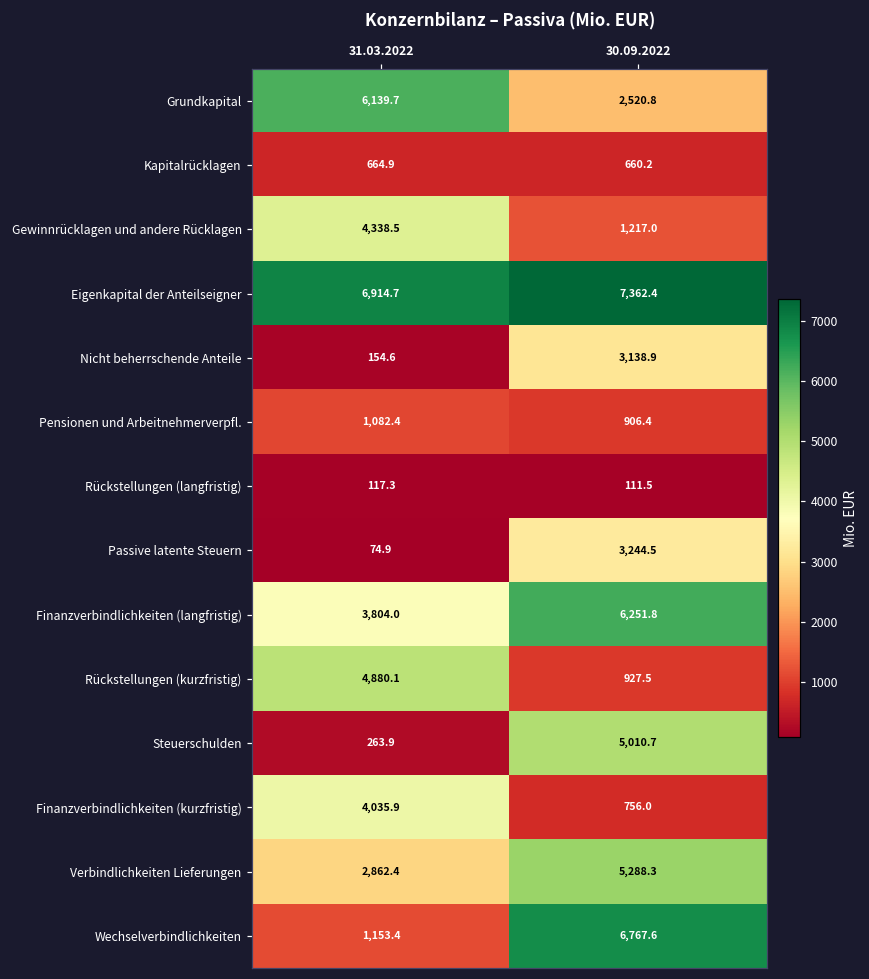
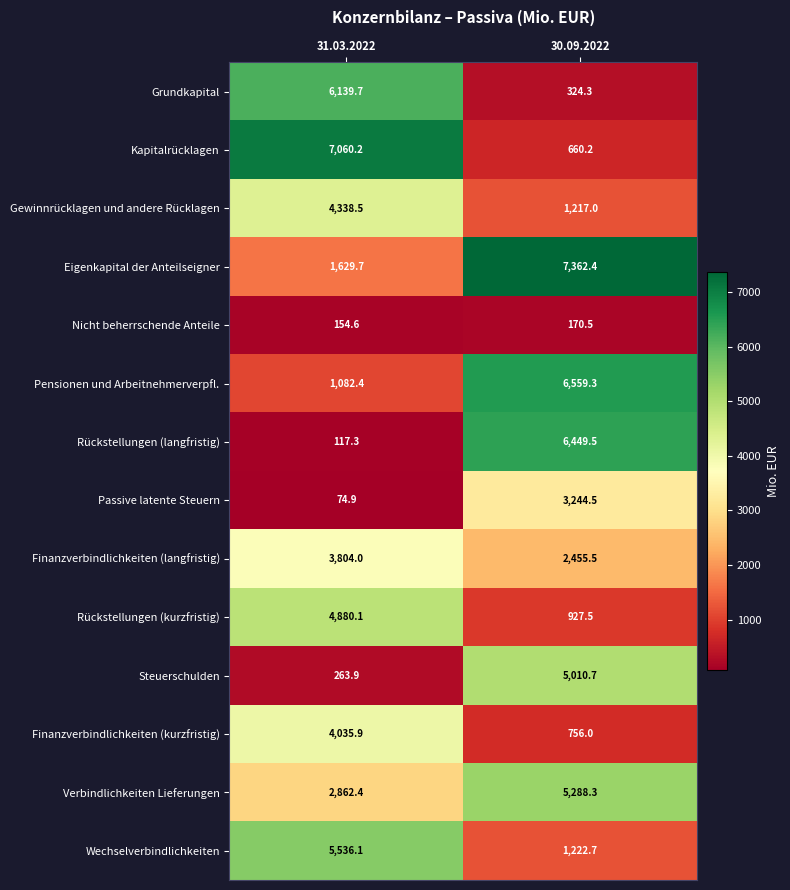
  {
    "Grundkapital": {
      "31.03.2022": "6,139.7",
-     "30.09.2022": "2,520.8"
+     "30.09.2022": "324.3"
    },
    "Kapitalrücklagen": {
-     "31.03.2022": "664.9",
+     "31.03.2022": "7,060.2",
      "30.09.2022": "660.2"
    },
    "Gewinnrücklagen und andere Rücklagen": {
      "31.03.2022": "4,338.5",
      "30.09.2022": "1,217.0"
    },
    "Eigenkapital der Anteilseigner": {
-     "31.03.2022": "6,914.7",
+     "31.03.2022": "1,629.7",
      "30.09.2022": "7,362.4"
    },
    "Nicht beherrschende Anteile": {
      "31.03.2022": "154.6",
-     "30.09.2022": "3,138.9"
+     "30.09.2022": "170.5"
    },
    "Pensionen und Arbeitnehmerverpfl.": {
      "31.03.2022": "1,082.4",
-     "30.09.2022": "906.4"
+     "30.09.2022": "6,559.3"
    },
    "Rückstellungen (langfristig)": {
      "31.03.2022": "117.3",
-     "30.09.2022": "111.5"
+     "30.09.2022": "6,449.5"
    },
    "Passive latente Steuern": {
      "31.03.2022": "74.9",
      "30.09.2022": "3,244.5"
    },
    "Finanzverbindlichkeiten (langfristig)": {
      "31.03.2022": "3,804.0",
-     "30.09.2022": "6,251.8"
+     "30.09.2022": "2,455.5"
    },
    "Rückstellungen (kurzfristig)": {
      "31.03.2022": "4,880.1",
      "30.09.2022": "927.5"
    },
    "Steuerschulden": {
      "31.03.2022": "263.9",
      "30.09.2022": "5,010.7"
    },
    "Finanzverbindlichkeiten (kurzfristig)": {
      "31.03.2022": "4,035.9",
      "30.09.2022": "756.0"
    },
    "Verbindlichkeiten Lieferungen": {
      "31.03.2022": "2,862.4",
      "30.09.2022": "5,288.3"
    },
    "Wechselverbindlichkeiten": {
-     "31.03.2022": "1,153.4",
-     "30.09.2022": "6,767.6"
+     "31.03.2022": "5,536.1",
+     "30.09.2022": "1,222.7"
    }
  }
